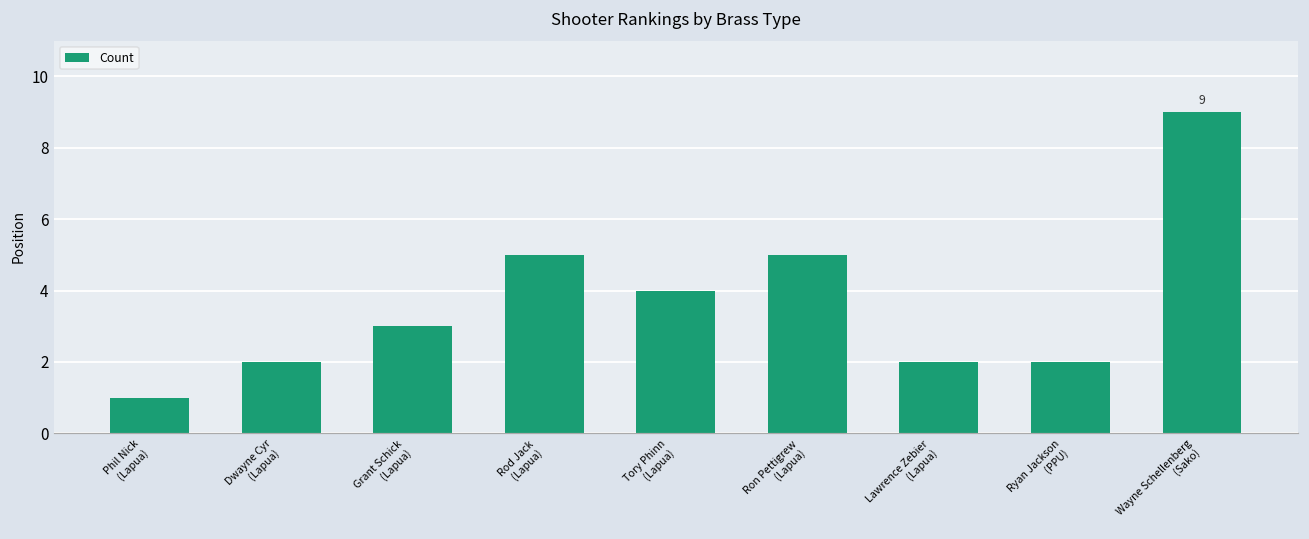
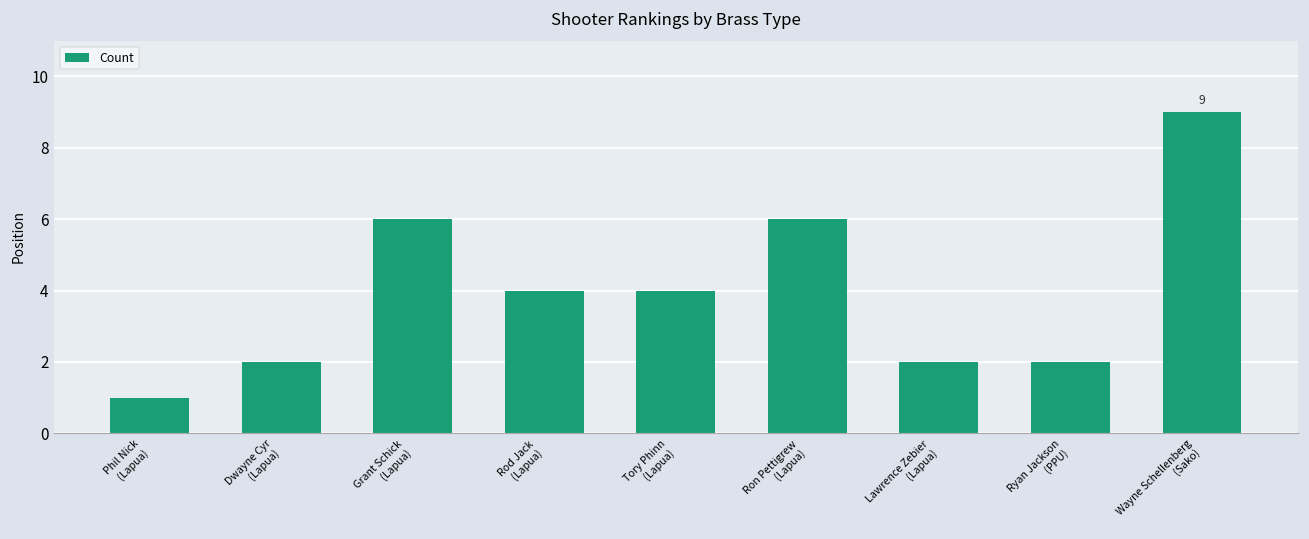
  {
    "Phil Nick (Lapua)": 1,
    "Dwayne Cyr (Lapua)": 2,
-   "Grant Schick (Lapua)": 3,
-   "Rod Jack (Lapua)": 5,
+   "Grant Schick (Lapua)": 6,
+   "Rod Jack (Lapua)": 4,
    "Tory Phinn (Lapua)": 4,
-   "Ron Pettigrew (Lapua)": 5,
+   "Ron Pettigrew (Lapua)": 6,
    "Lawrence Zebier (Lapua)": 2,
    "Ryan Jackson (PPU)": 2
  }
